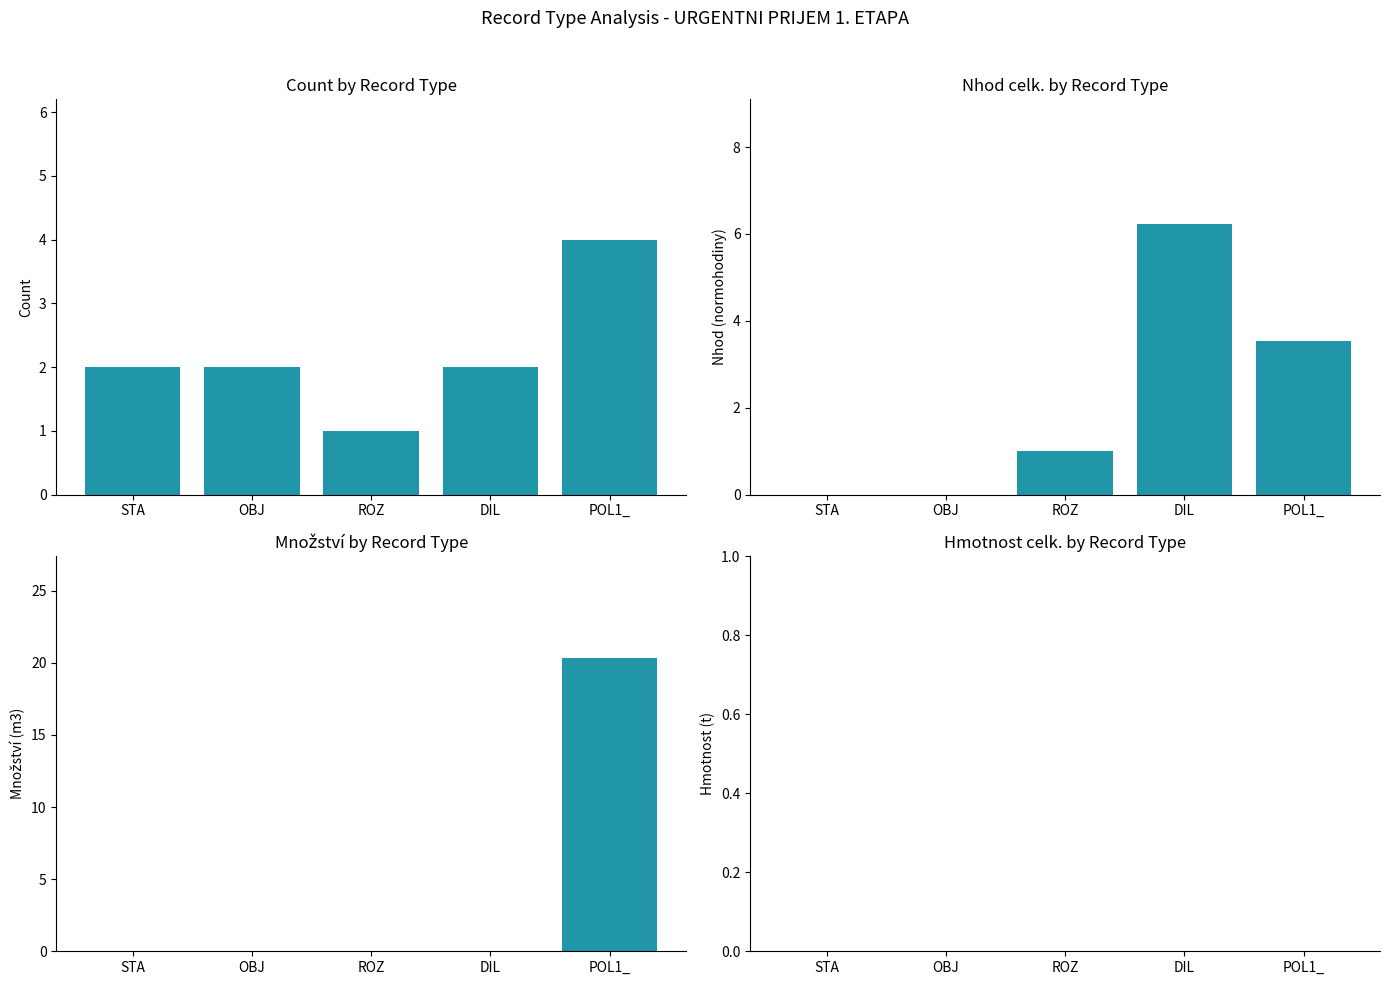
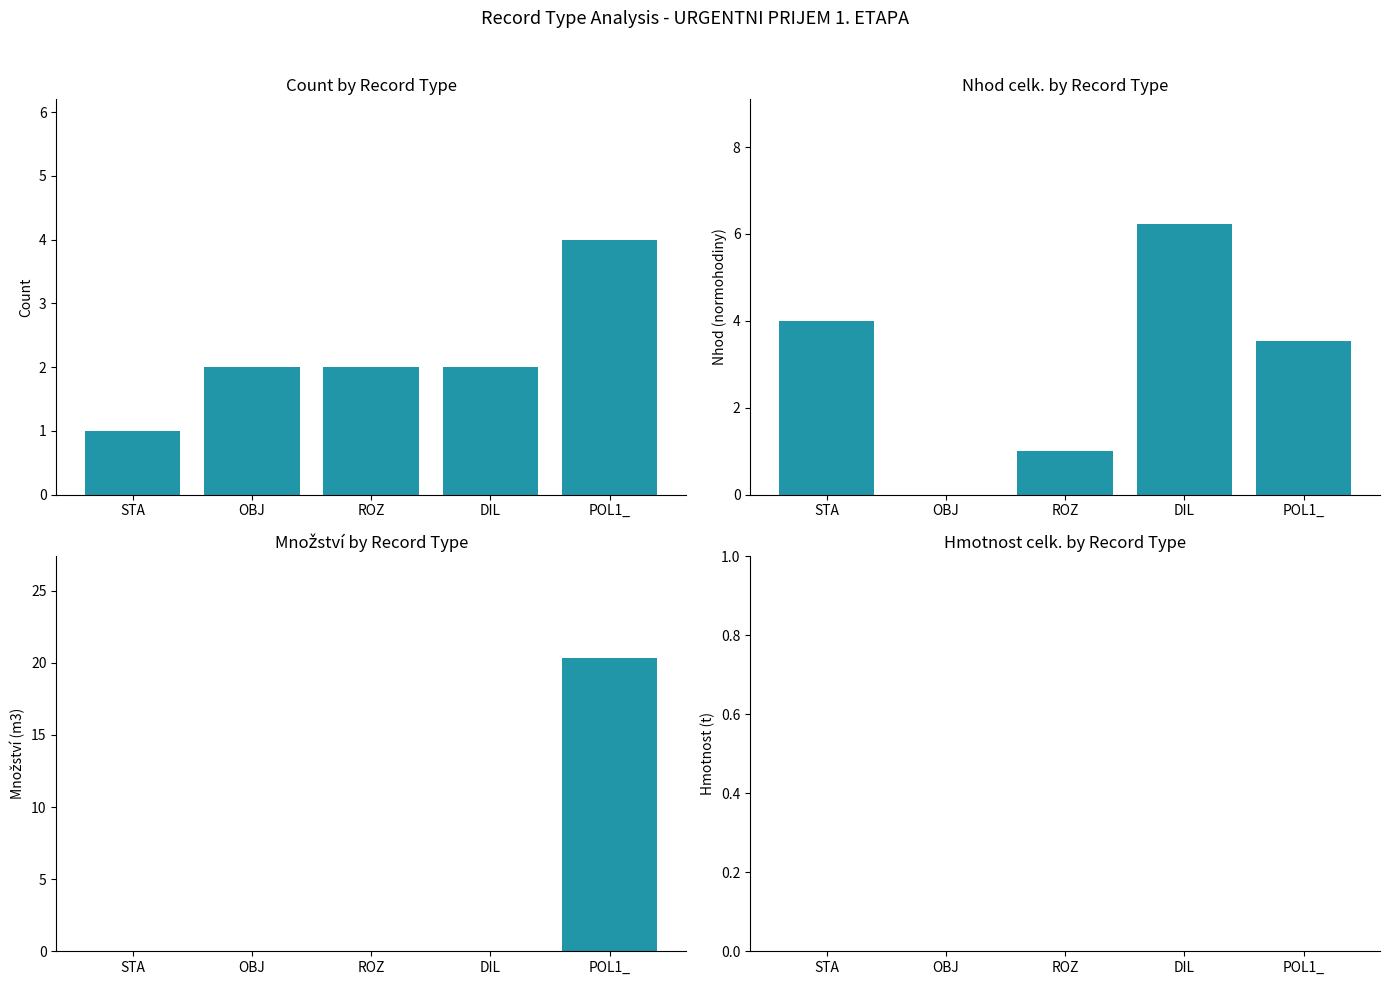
  {
    "Count by Record Type": {
-     "STA": 2,
+     "STA": 1,
      "OBJ": 2,
-     "ROZ": 1,
+     "ROZ": 2,
      "DIL": 2,
      "POL1_": 4
    },
    "Nhod celk. by Record Type": {
-     "STA": 0,
+     "STA": 4,
      "OBJ": 0,
      "ROZ": 1,
      "DIL": 6.2,
      "POL1_": 3.5
    },
    "Množství by Record Type": {
      "STA": 0.0,
      "OBJ": 0.0,
      "ROZ": 0.0,
      "DIL": 0.0,
      "POL1_": 20.3
    },
    "Hmotnost celk. by Record Type": {
      "STA": 0.00,
      "OBJ": 0.00,
      "ROZ": 0.00,
      "DIL": 0.00,
      "POL1_": 0.00
    }
  }
